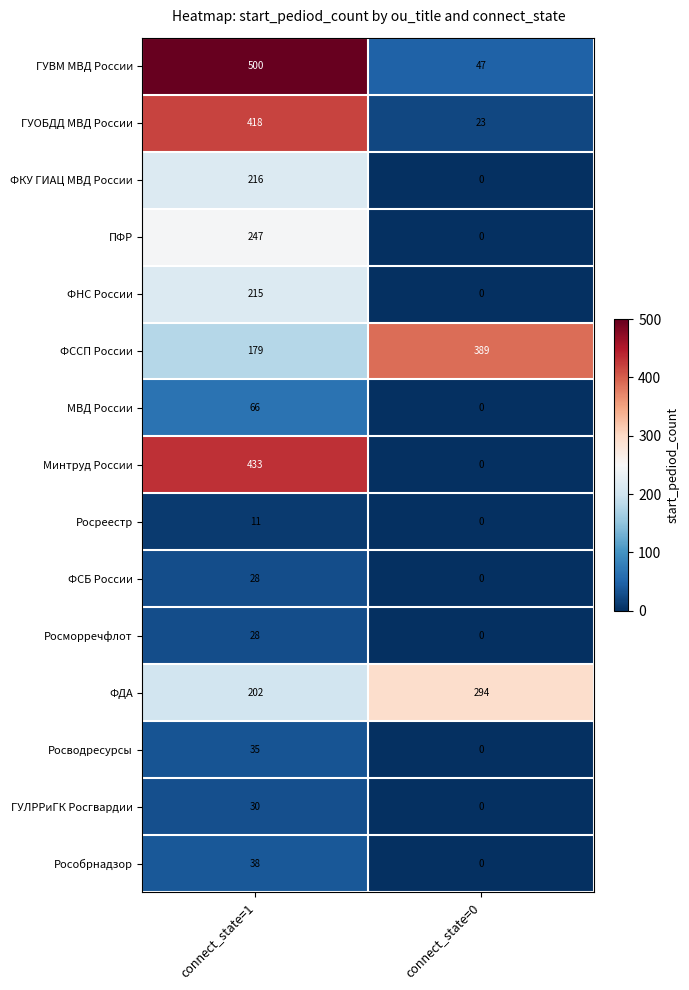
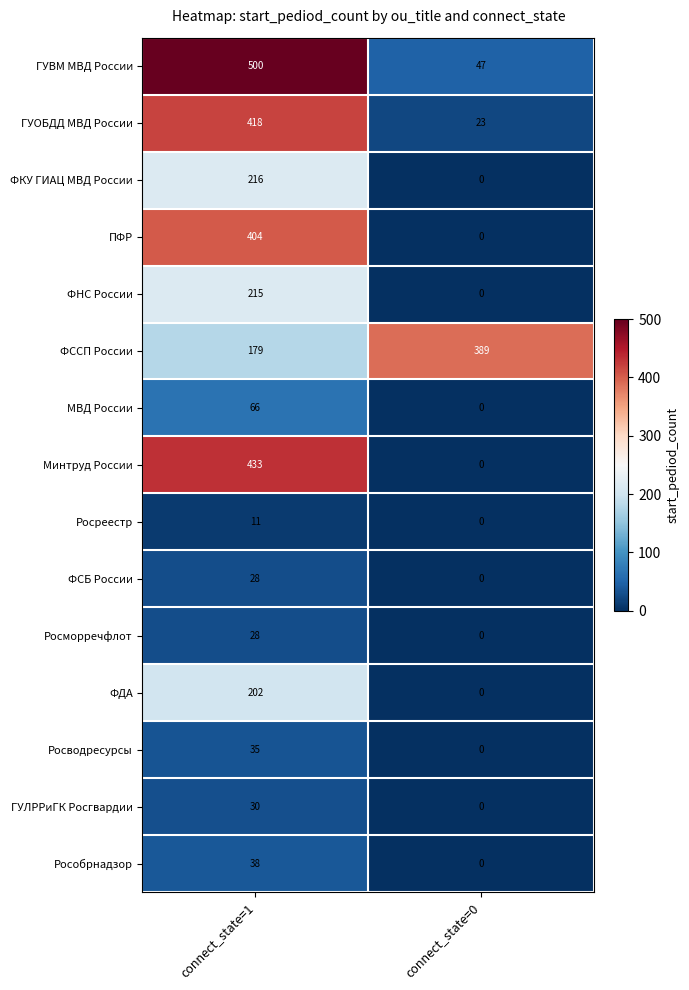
  {
    "ГУВМ МВД России": {
      "connect_state=1": 500,
      "connect_state=0": 47
    },
    "ГУОБДД МВД России": {
      "connect_state=1": 418,
      "connect_state=0": 23
    },
    "ФКУ ГИАЦ МВД России": {
      "connect_state=1": 216,
      "connect_state=0": 0
    },
    "ПФР": {
-     "connect_state=1": 247,
+     "connect_state=1": 404,
      "connect_state=0": 0
    },
    "ФНС России": {
      "connect_state=1": 215,
      "connect_state=0": 0
    },
    "ФССП России": {
      "connect_state=1": 179,
      "connect_state=0": 389
    },
    "МВД России": {
      "connect_state=1": 66,
      "connect_state=0": 0
    },
    "Минтруд России": {
      "connect_state=1": 433,
      "connect_state=0": 0
    },
    "Росреестр": {
      "connect_state=1": 11,
      "connect_state=0": 0
    },
    "ФСБ России": {
      "connect_state=1": 28,
      "connect_state=0": 0
    },
    "Росморречфлот": {
      "connect_state=1": 28,
      "connect_state=0": 0
    },
    "ФДА": {
      "connect_state=1": 202,
-     "connect_state=0": 294
+     "connect_state=0": 0
    },
    "Росводресурсы": {
      "connect_state=1": 35,
      "connect_state=0": 0
    },
    "ГУЛРРиГК Росгвардии": {
      "connect_state=1": 30,
      "connect_state=0": 0
    },
    "Рособрнадзор": {
      "connect_state=1": 38,
      "connect_state=0": 0
    }
  }
